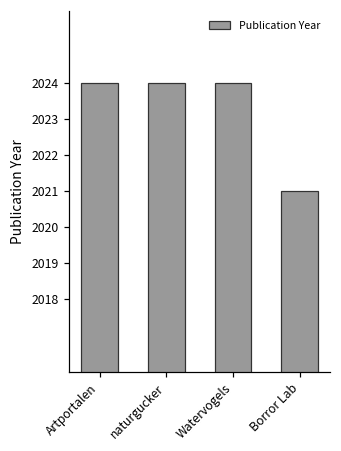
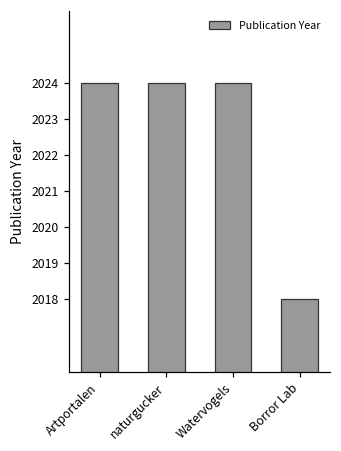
  {
    "Artportalen": 2024,
    "naturgucker": 2024,
    "Watervogels": 2024,
-   "Borror Lab": 2021
+   "Borror Lab": 2018
  }
